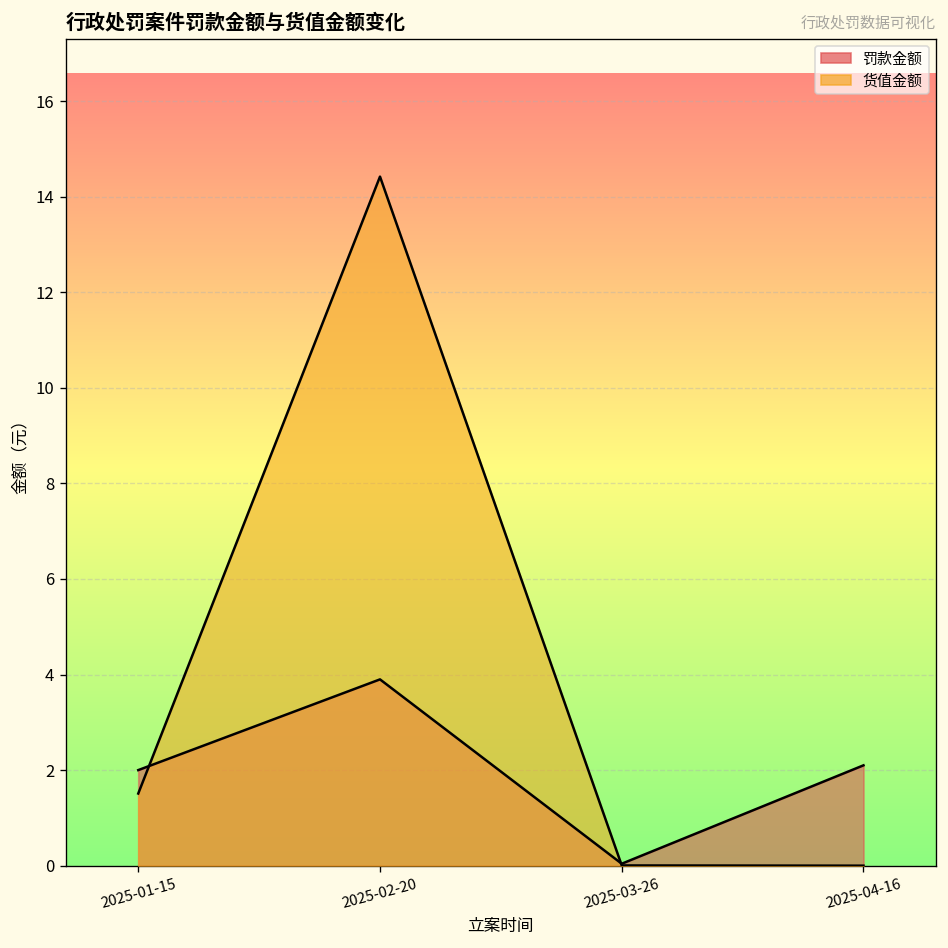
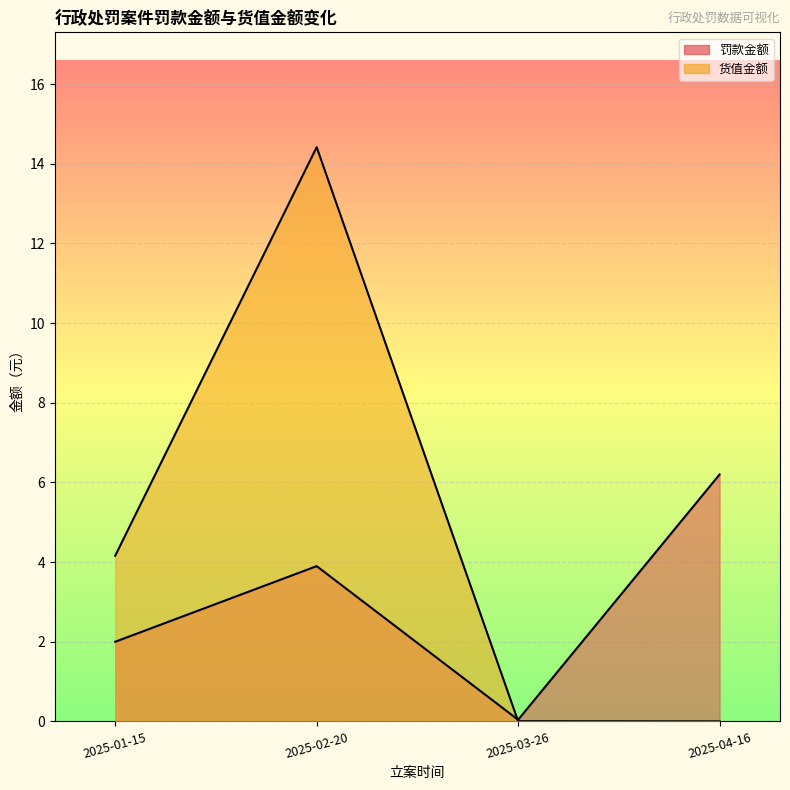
  {
    "罚款金额": {
      "2025-01-15": 2.0,
      "2025-02-20": 3.9,
-     "2025-04-16": 2.1
+     "2025-04-16": 6.2
    },
    "货值金额": {
-     "2025-01-15": 1.5,
+     "2025-01-15": 4.2,
      "2025-02-20": 14.4,
      "2025-04-16": 0.0
    }
  }
